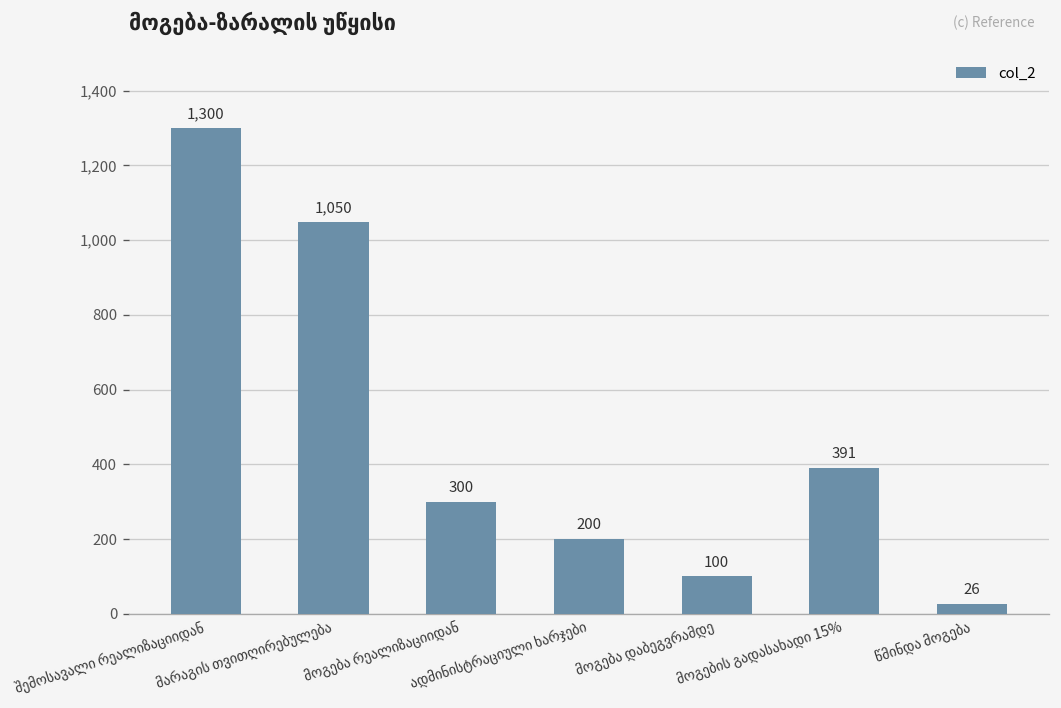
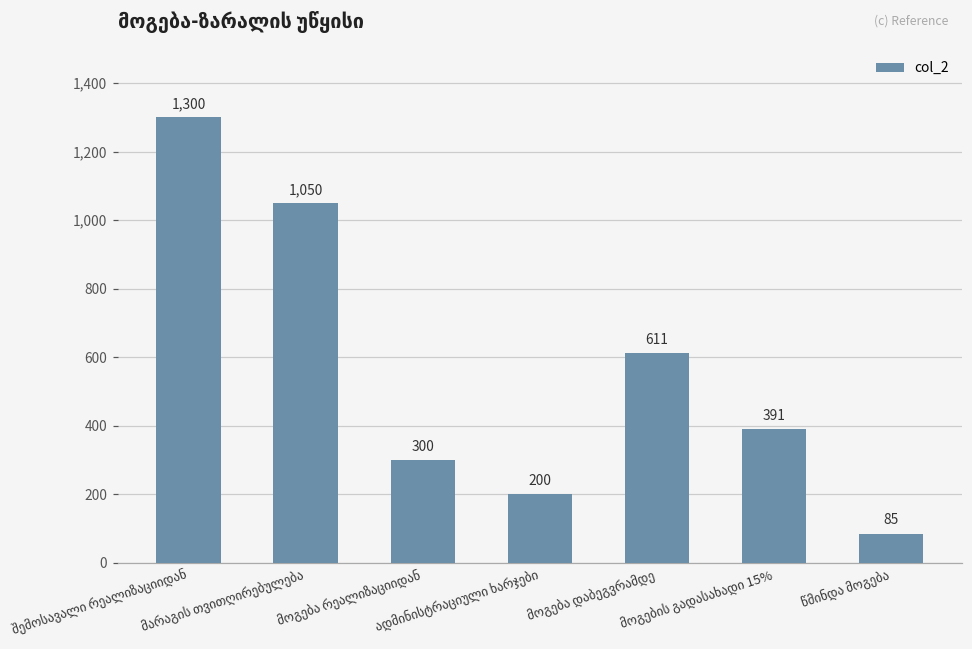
  {
    "შემოსავალი რეალიზაციიდან": "1,300",
    "მარაგის თვითღირებულება": "1,050",
    "მოგება რეალიზაციიდან": "300",
    "ადმინისტრაციული ხარჯები": "200",
-   "მოგება დაბეგვრამდე": "100",
+   "მოგება დაბეგვრამდე": "611",
    "მოგების გადასახადი 15%": "391",
-   "წმინდა მოგება": "26"
+   "წმინდა მოგება": "85"
  }
